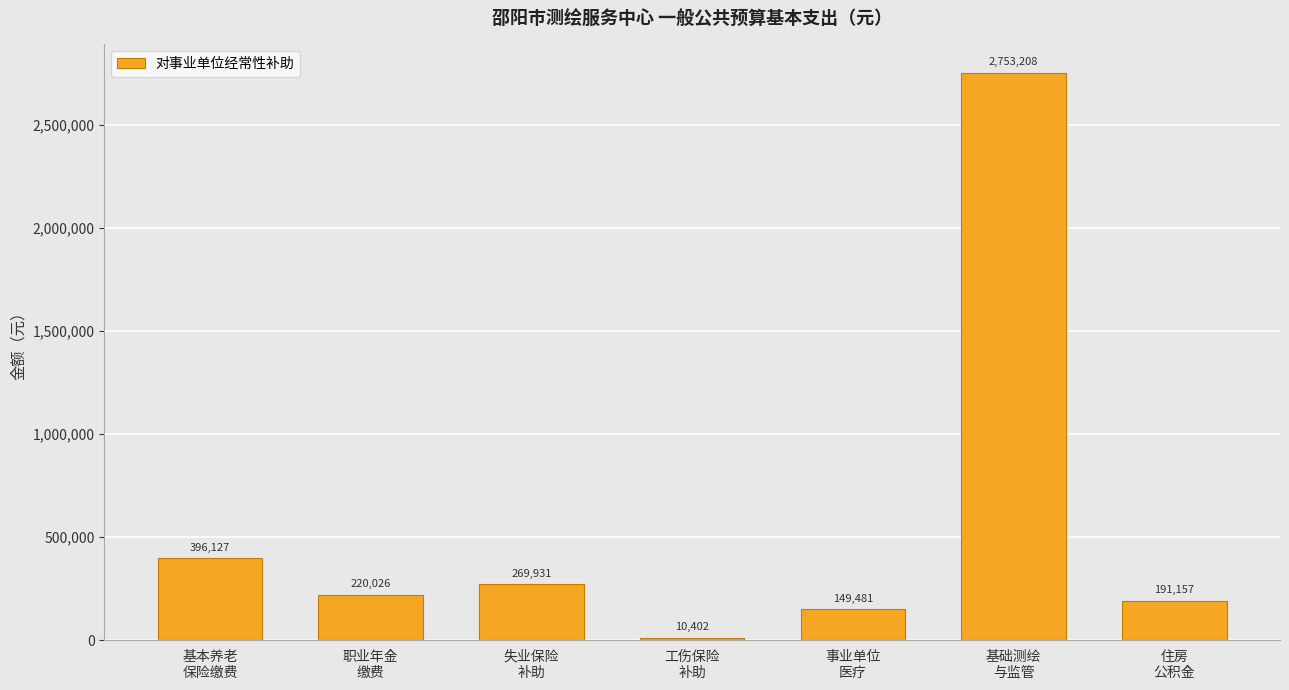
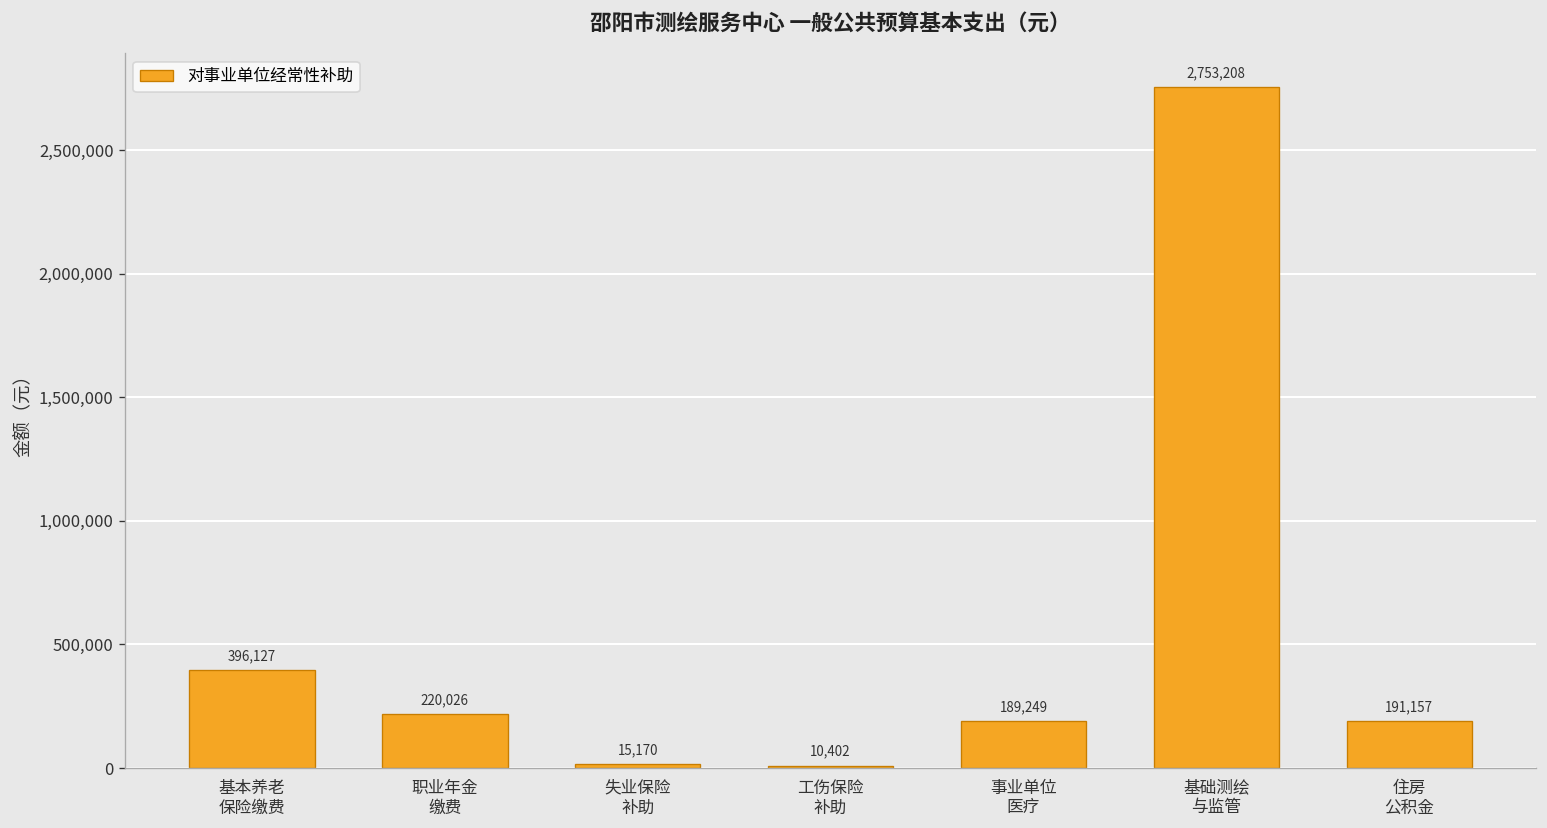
  {
    "基本养老 保险缴费": "396,127",
    "职业年金 缴费": "220,026",
-   "失业保险 补助": "269,931",
+   "失业保险 补助": "15,170",
    "工伤保险 补助": "10,402",
-   "事业单位 医疗": "149,481",
+   "事业单位 医疗": "189,249",
    "基础测绘 与监管": "2,753,208",
    "住房 公积金": "191,157"
  }
